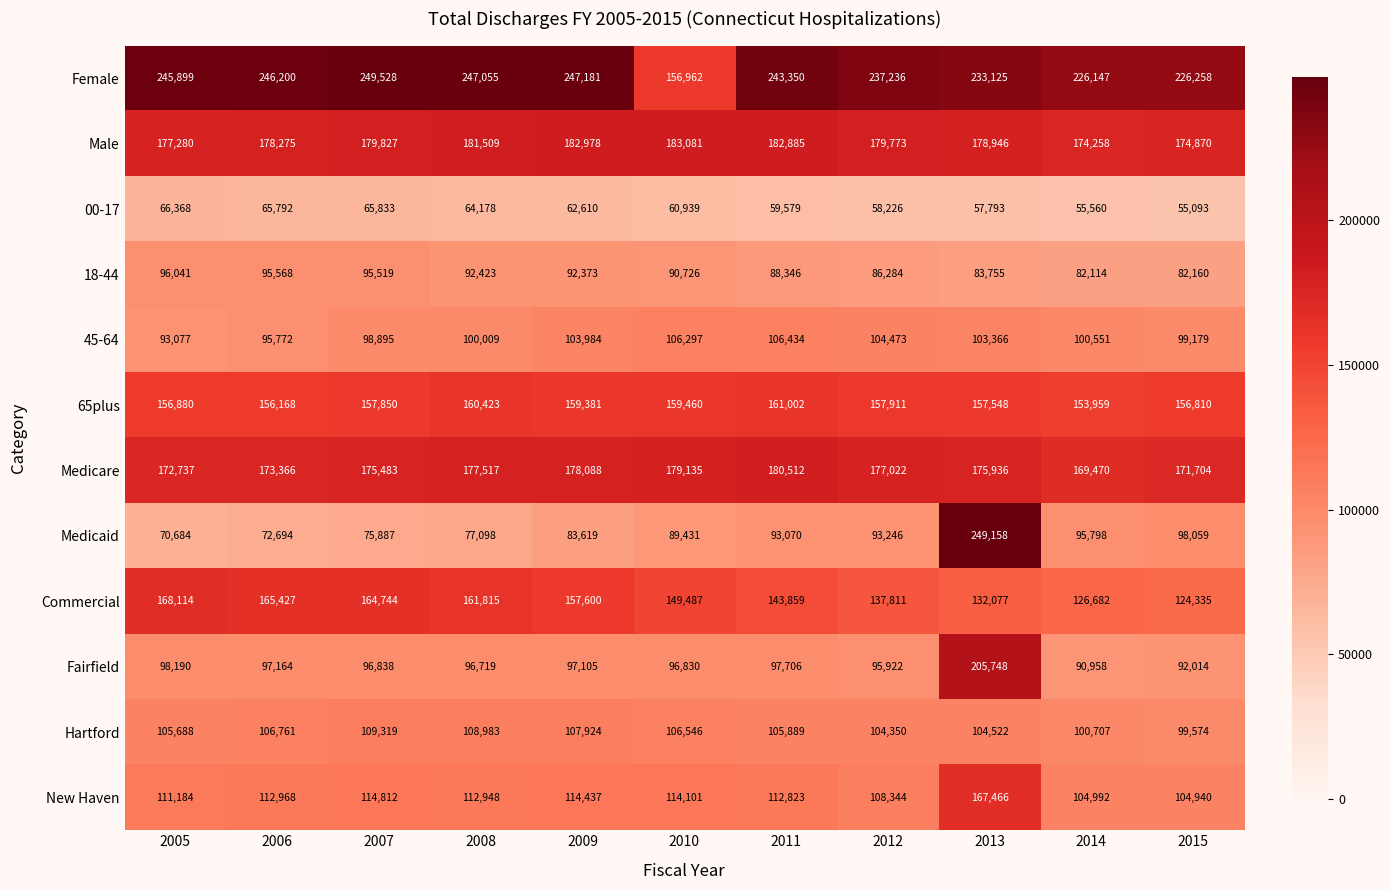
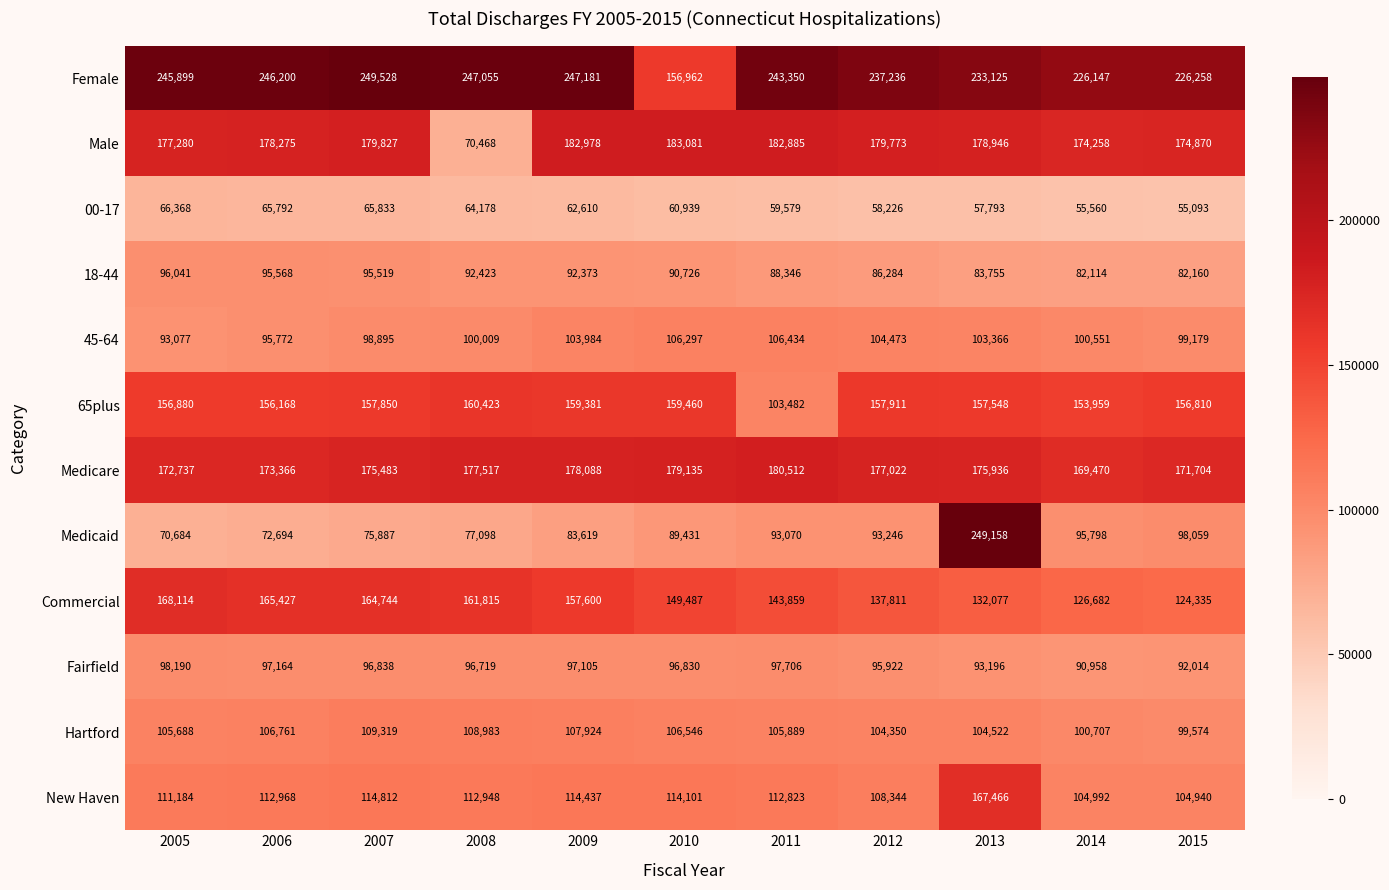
  {
    "Female": {
      "2005": "245,899",
      "2006": "246,200",
      "2007": "249,528",
      "2008": "247,055",
      "2009": "247,181",
      "2010": "156,962",
      "2011": "243,350",
      "2012": "237,236",
      "2013": "233,125",
      "2014": "226,147",
      "2015": "226,258"
    },
    "Male": {
      "2005": "177,280",
      "2006": "178,275",
      "2007": "179,827",
-     "2008": "181,509",
+     "2008": "70,468",
      "2009": "182,978",
      "2010": "183,081",
      "2011": "182,885",
      "2012": "179,773",
      "2013": "178,946",
      "2014": "174,258",
      "2015": "174,870"
    },
    "00-17": {
      "2005": "66,368",
      "2006": "65,792",
      "2007": "65,833",
      "2008": "64,178",
      "2009": "62,610",
      "2010": "60,939",
      "2011": "59,579",
      "2012": "58,226",
      "2013": "57,793",
      "2014": "55,560",
      "2015": "55,093"
    },
    "18-44": {
      "2005": "96,041",
      "2006": "95,568",
      "2007": "95,519",
      "2008": "92,423",
      "2009": "92,373",
      "2010": "90,726",
      "2011": "88,346",
      "2012": "86,284",
      "2013": "83,755",
      "2014": "82,114",
      "2015": "82,160"
    },
    "45-64": {
      "2005": "93,077",
      "2006": "95,772",
      "2007": "98,895",
      "2008": "100,009",
      "2009": "103,984",
      "2010": "106,297",
      "2011": "106,434",
      "2012": "104,473",
      "2013": "103,366",
      "2014": "100,551",
      "2015": "99,179"
    },
    "65plus": {
      "2005": "156,880",
      "2006": "156,168",
      "2007": "157,850",
      "2008": "160,423",
      "2009": "159,381",
      "2010": "159,460",
-     "2011": "161,002",
+     "2011": "103,482",
      "2012": "157,911",
      "2013": "157,548",
      "2014": "153,959",
      "2015": "156,810"
    },
    "Medicare": {
      "2005": "172,737",
      "2006": "173,366",
      "2007": "175,483",
      "2008": "177,517",
      "2009": "178,088",
      "2010": "179,135",
      "2011": "180,512",
      "2012": "177,022",
      "2013": "175,936",
      "2014": "169,470",
      "2015": "171,704"
    },
    "Medicaid": {
      "2005": "70,684",
      "2006": "72,694",
      "2007": "75,887",
      "2008": "77,098",
      "2009": "83,619",
      "2010": "89,431",
      "2011": "93,070",
      "2012": "93,246",
      "2013": "249,158",
      "2014": "95,798",
      "2015": "98,059"
    },
    "Commercial": {
      "2005": "168,114",
      "2006": "165,427",
      "2007": "164,744",
      "2008": "161,815",
      "2009": "157,600",
      "2010": "149,487",
      "2011": "143,859",
      "2012": "137,811",
      "2013": "132,077",
      "2014": "126,682",
      "2015": "124,335"
    },
    "Fairfield": {
      "2005": "98,190",
      "2006": "97,164",
      "2007": "96,838",
      "2008": "96,719",
      "2009": "97,105",
      "2010": "96,830",
      "2011": "97,706",
      "2012": "95,922",
-     "2013": "205,748",
+     "2013": "93,196",
      "2014": "90,958",
      "2015": "92,014"
    },
    "Hartford": {
      "2005": "105,688",
      "2006": "106,761",
      "2007": "109,319",
      "2008": "108,983",
      "2009": "107,924",
      "2010": "106,546",
      "2011": "105,889",
      "2012": "104,350",
      "2013": "104,522",
      "2014": "100,707",
      "2015": "99,574"
    },
    "New Haven": {
      "2005": "111,184",
      "2006": "112,968",
      "2007": "114,812",
      "2008": "112,948",
      "2009": "114,437",
      "2010": "114,101",
      "2011": "112,823",
      "2012": "108,344",
      "2013": "167,466",
      "2014": "104,992",
      "2015": "104,940"
    }
  }
